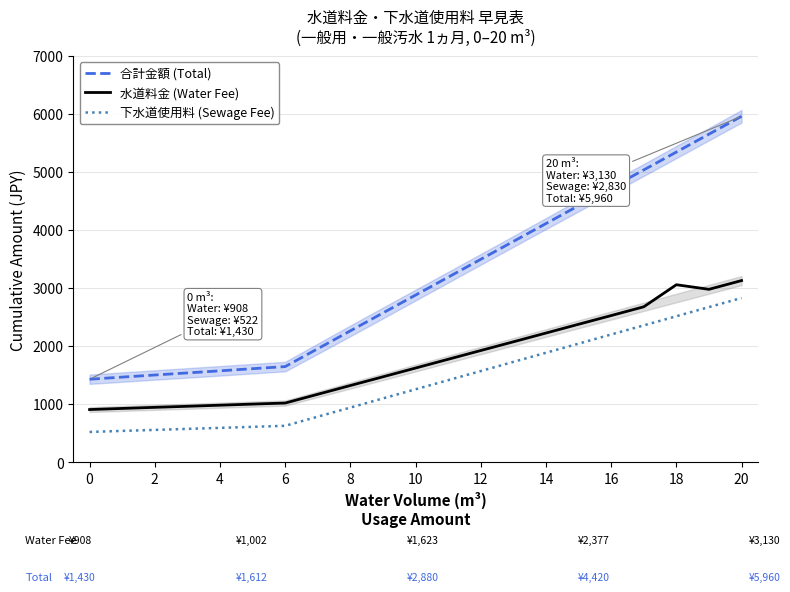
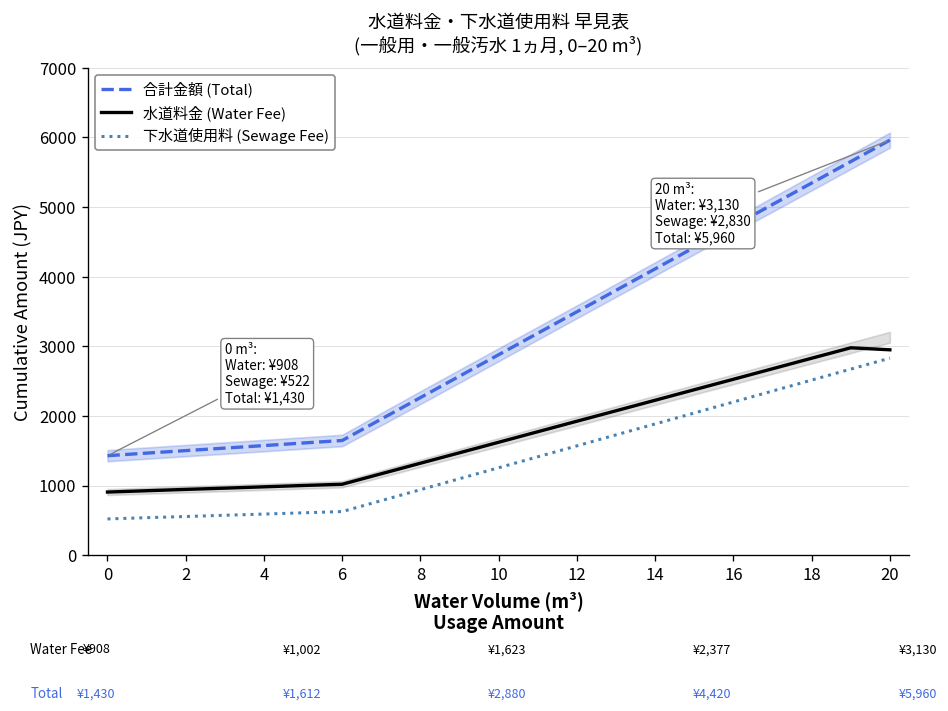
  {
    "水道料金 (Water Fee)": {
      "4": 1000,
      "6": 1000,
      "8": 1300,
      "10": 1600,
      "12": 1900,
      "14": 2200,
      "16": 2500,
-     "18": 3100,
-     "20": 3100
+     "18": 2800,
+     "20": 3000
    }
  }
